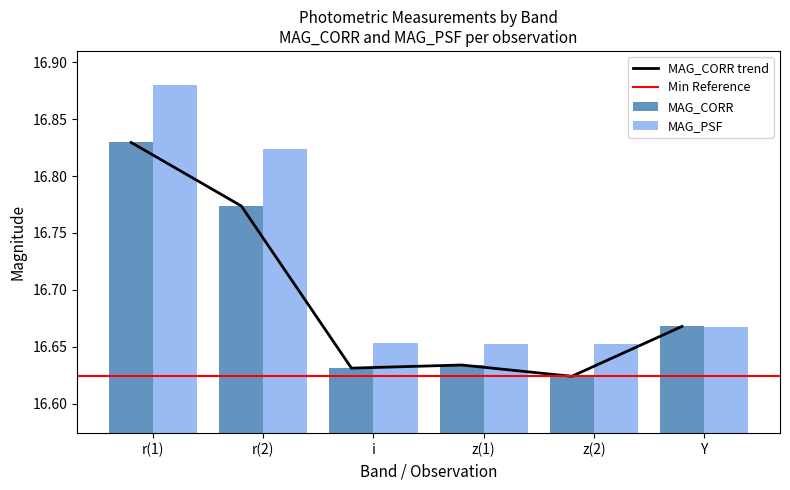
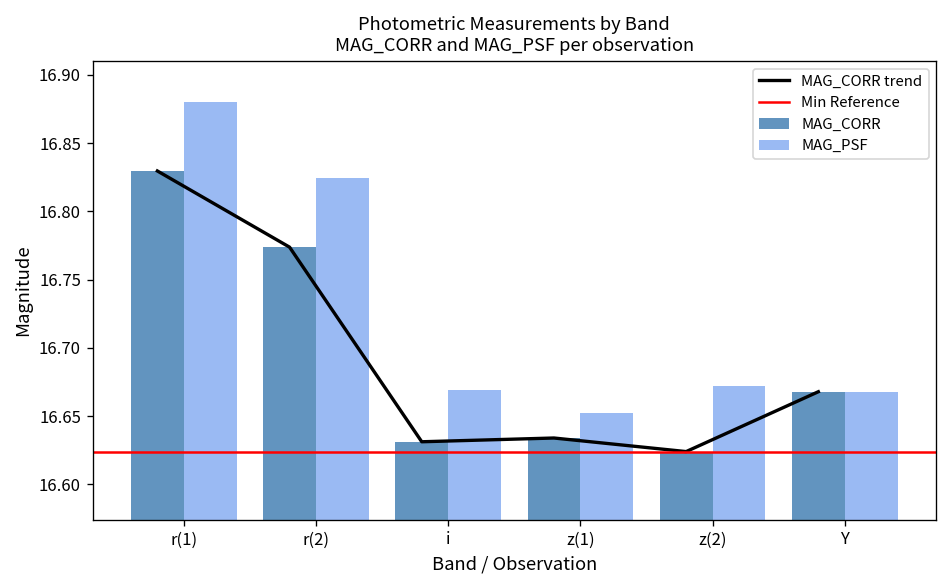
  {
    "MAG_CORR": {
      "r(1)": 16.830,
      "r(2)": 16.774,
      "i": 16.631,
      "z(1)": 16.634,
      "z(2)": 16.624,
      "Y": 16.668
    },
    "MAG_PSF": {
      "r(1)": 16.880,
      "r(2)": 16.824,
-     "i": 16.653,
+     "i": 16.669,
      "z(1)": 16.652,
-     "z(2)": 16.652,
+     "z(2)": 16.672,
      "Y": 16.667
    }
  }
